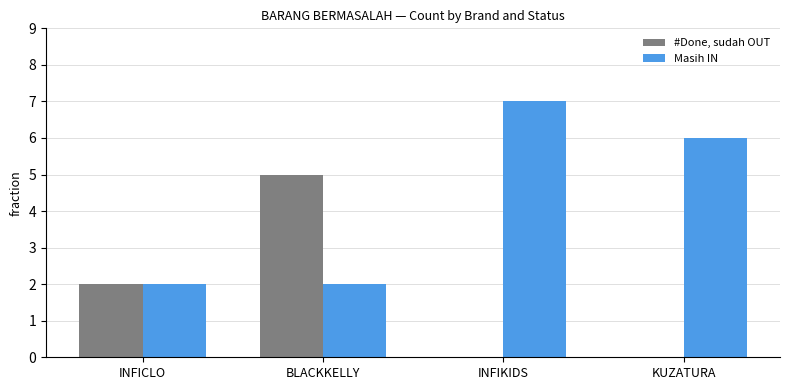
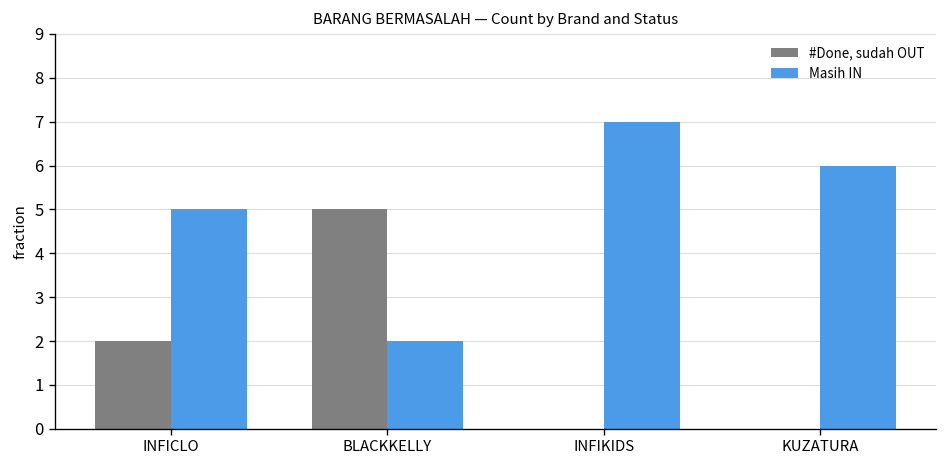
  {
    "#Done, sudah OUT": {
      "INFICLO": 2,
      "BLACKKELLY": 5,
      "INFIKIDS": 0,
      "KUZATURA": 0
    },
    "Masih IN": {
-     "INFICLO": 2,
+     "INFICLO": 5,
      "BLACKKELLY": 2,
      "INFIKIDS": 7,
      "KUZATURA": 6
    }
  }
